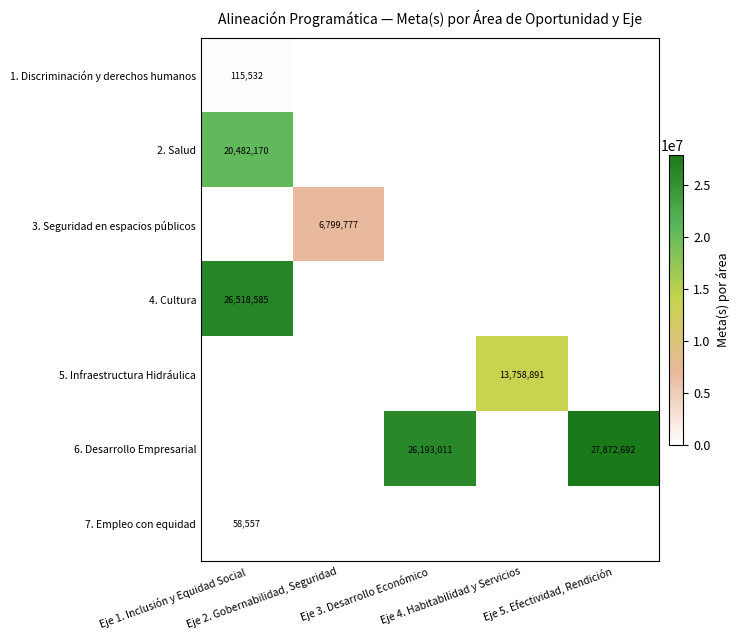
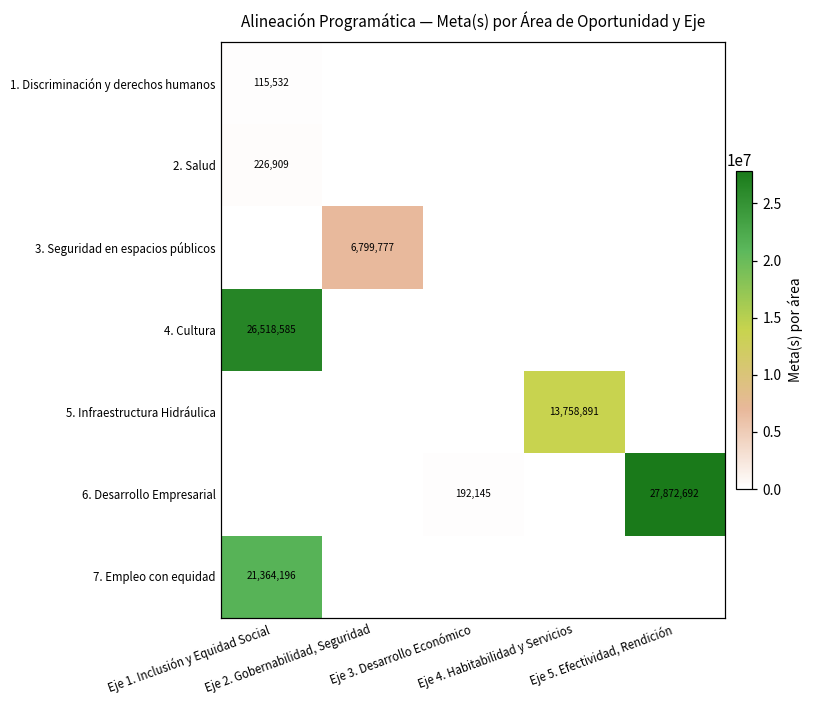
  {
    "1. Discriminación y derechos humanos": {
      "Eje 1. Inclusión y Equidad Social": "115,532"
    },
    "2. Salud": {
-     "Eje 1. Inclusión y Equidad Social": "20,482,170"
+     "Eje 1. Inclusión y Equidad Social": "226,909"
    },
    "3. Seguridad en espacios públicos": {
      "Eje 2. Gobernabilidad, Seguridad": "6,799,777"
    },
    "4. Cultura": {
      "Eje 1. Inclusión y Equidad Social": "26,518,585"
    },
    "5. Infraestructura Hidráulica": {
      "Eje 4. Habitabilidad y Servicios": "13,758,891"
    },
    "6. Desarrollo Empresarial": {
-     "Eje 3. Desarrollo Económico": "26,193,011",
+     "Eje 3. Desarrollo Económico": "192,145",
      "Eje 5. Efectividad, Rendición": "27,872,692"
    },
    "7. Empleo con equidad": {
-     "Eje 1. Inclusión y Equidad Social": "58,557"
+     "Eje 1. Inclusión y Equidad Social": "21,364,196"
    }
  }
